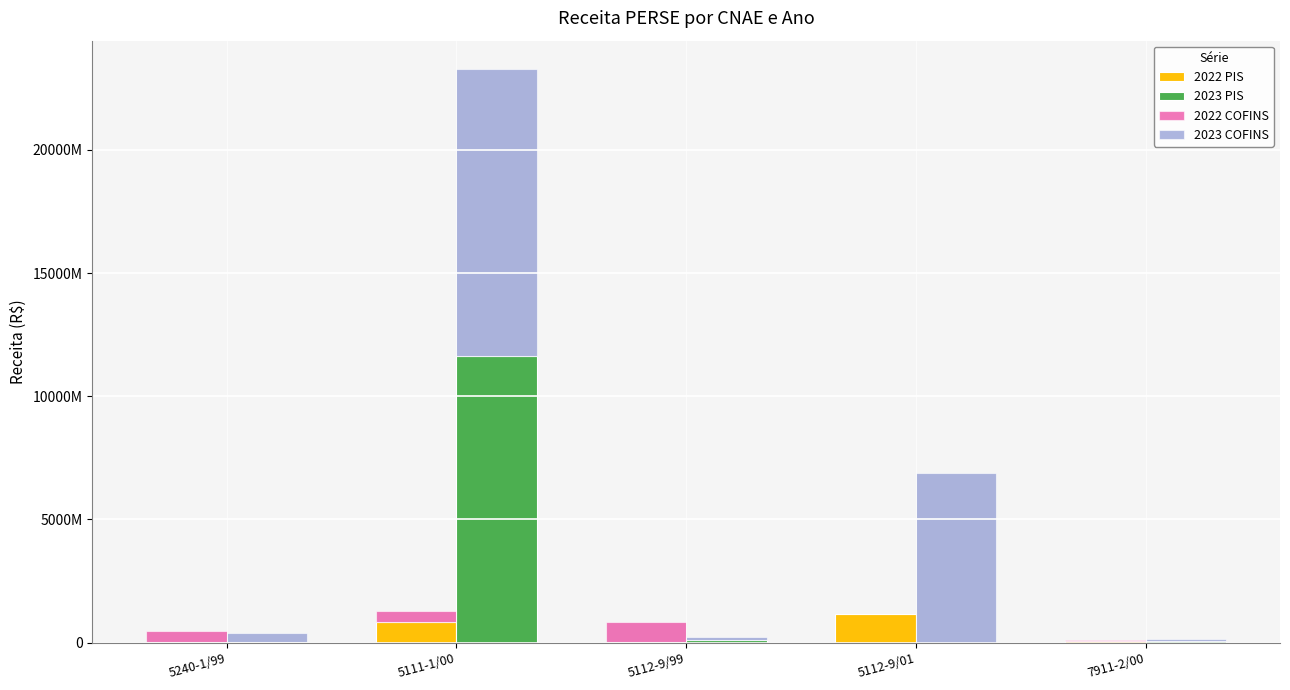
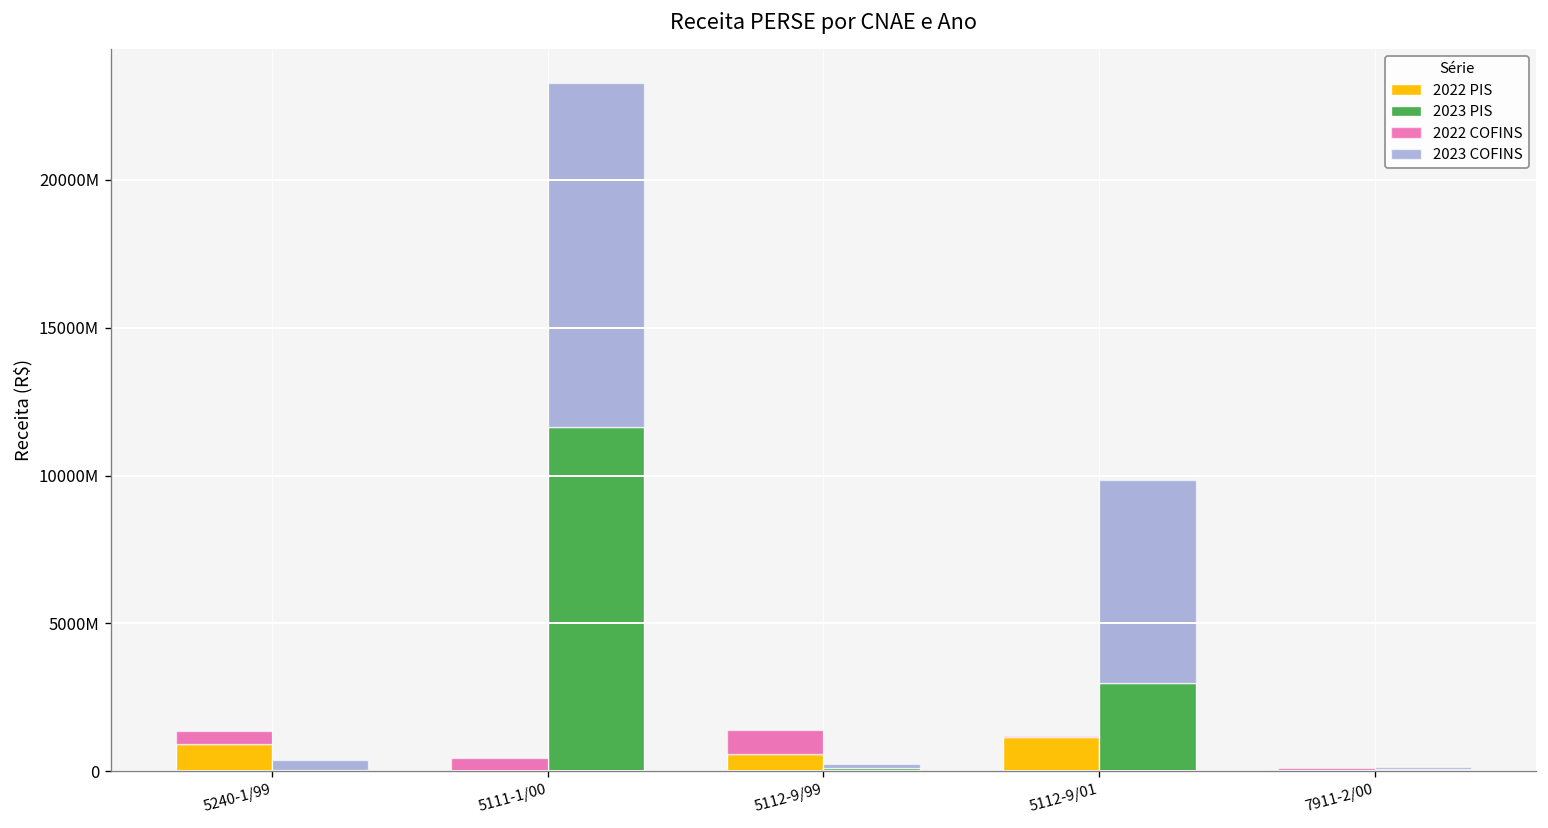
  {
    "2022 PIS": {
-     "5240-1/99": 0,
-     "5111-1/00": 800000000,
-     "5112-9/99": 0,
+     "5240-1/99": 900000000,
+     "5111-1/00": 0,
+     "5112-9/99": 600000000,
      "5112-9/01": 1200000000
    },
    "2023 PIS": {
      "5111-1/00": 11600000000,
      "5112-9/99": 100000000,
-     "5112-9/01": 0
+     "5112-9/01": 3000000000
    },
    "2022 COFINS": {
      "5240-1/99": 500000000,
      "5111-1/00": 500000000,
      "5112-9/99": 800000000
    },
    "2023 COFINS": {
      "5240-1/99": 300000000,
      "5111-1/00": 11600000000,
      "5112-9/99": 100000000,
      "5112-9/01": 6900000000
    }
  }
